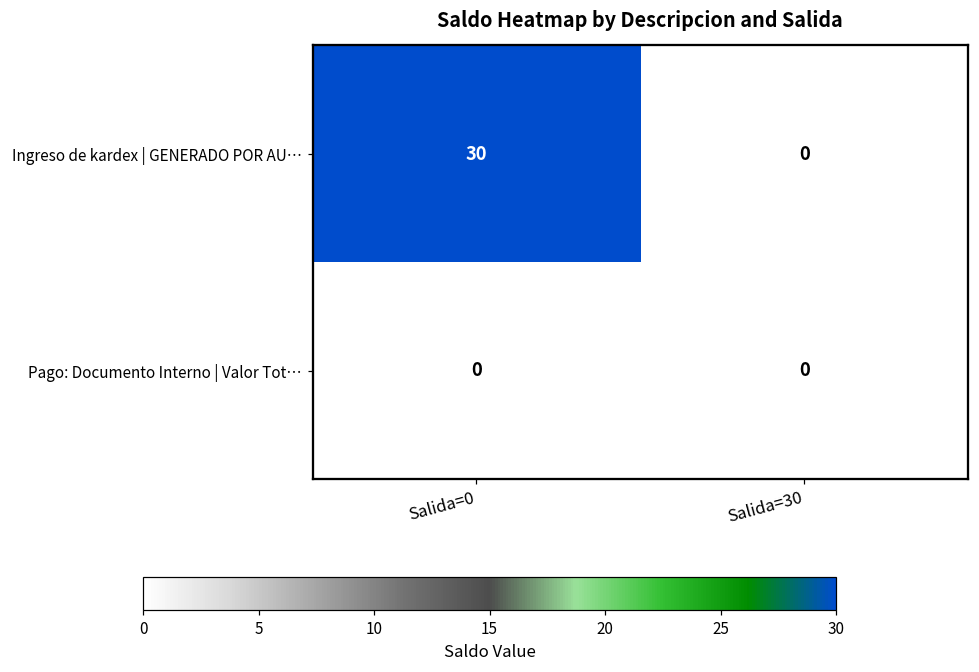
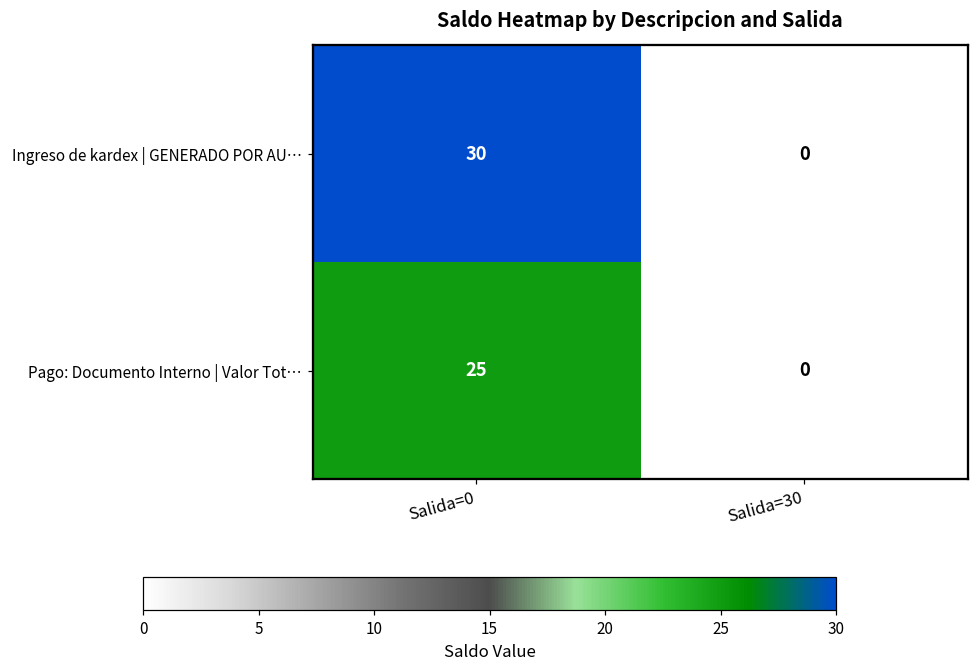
  {
    "Ingreso de kardex | GENERADO POR AU…": {
      "Salida=0": 30,
      "Salida=30": 0
    },
    "Pago: Documento Interno | Valor Tot…": {
-     "Salida=0": 0,
+     "Salida=0": 25,
      "Salida=30": 0
    }
  }
